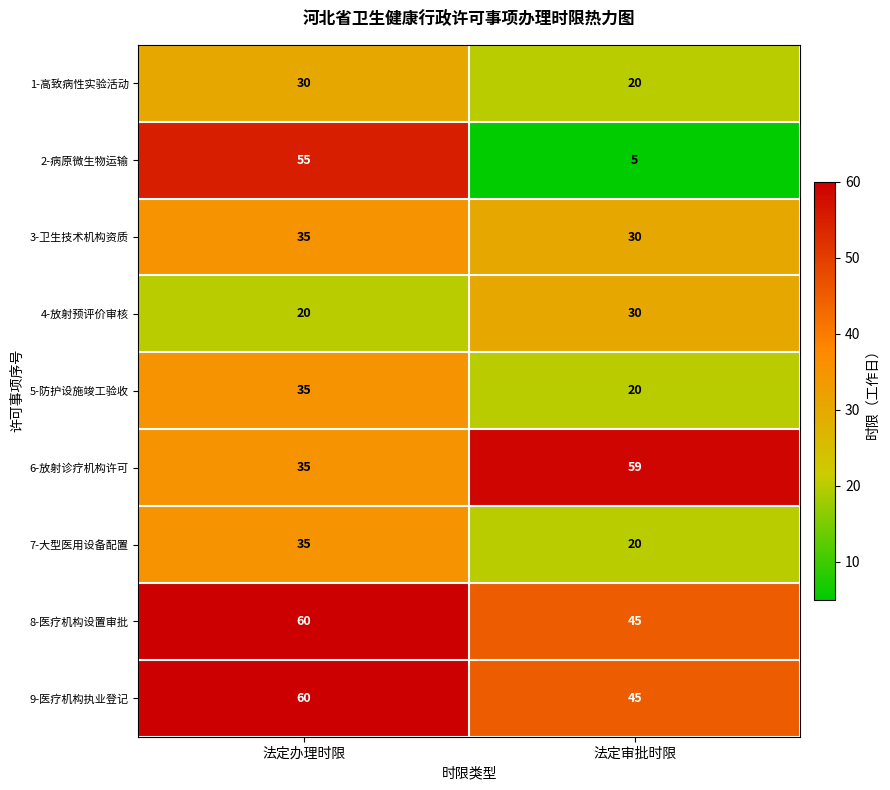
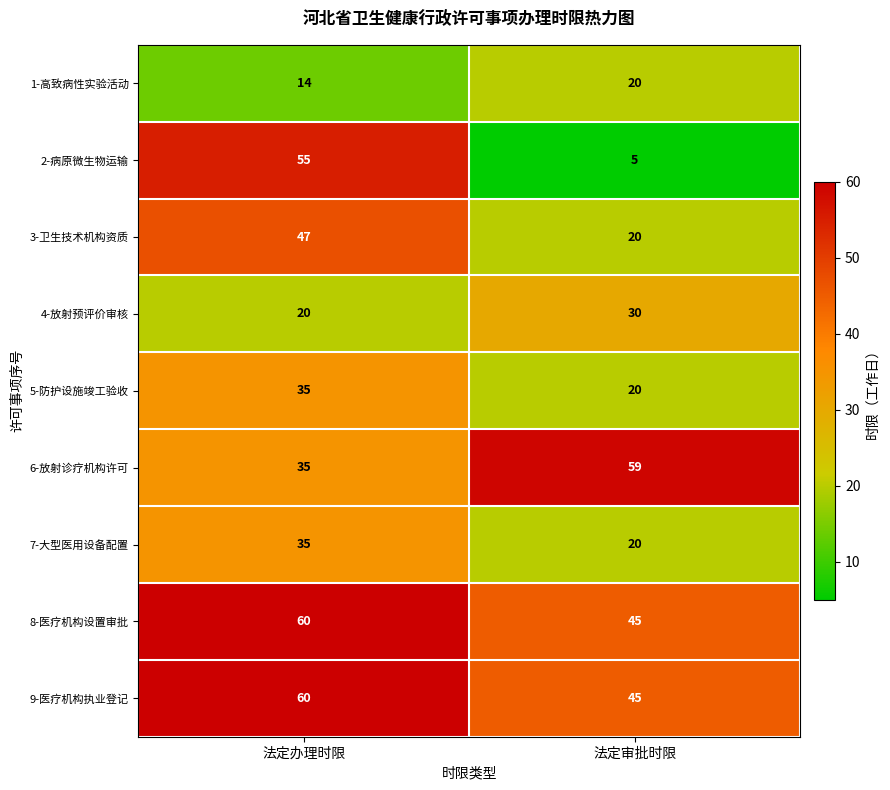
  {
    "1-高致病性实验活动": {
-     "法定办理时限": 30,
+     "法定办理时限": 14,
      "法定审批时限": 20
    },
    "2-病原微生物运输": {
      "法定办理时限": 55,
      "法定审批时限": 5
    },
    "3-卫生技术机构资质": {
-     "法定办理时限": 35,
-     "法定审批时限": 30
+     "法定办理时限": 47,
+     "法定审批时限": 20
    },
    "4-放射预评价审核": {
      "法定办理时限": 20,
      "法定审批时限": 30
    },
    "5-防护设施竣工验收": {
      "法定办理时限": 35,
      "法定审批时限": 20
    },
    "6-放射诊疗机构许可": {
      "法定办理时限": 35,
      "法定审批时限": 59
    },
    "7-大型医用设备配置": {
      "法定办理时限": 35,
      "法定审批时限": 20
    },
    "8-医疗机构设置审批": {
      "法定办理时限": 60,
      "法定审批时限": 45
    },
    "9-医疗机构执业登记": {
      "法定办理时限": 60,
      "法定审批时限": 45
    }
  }
